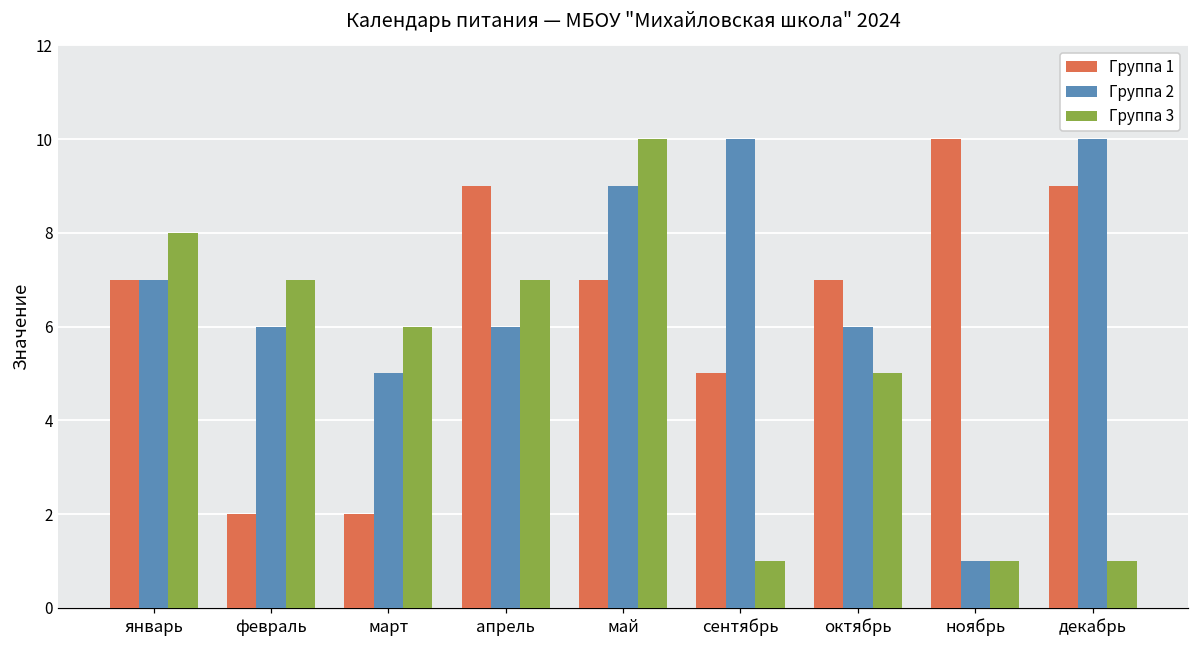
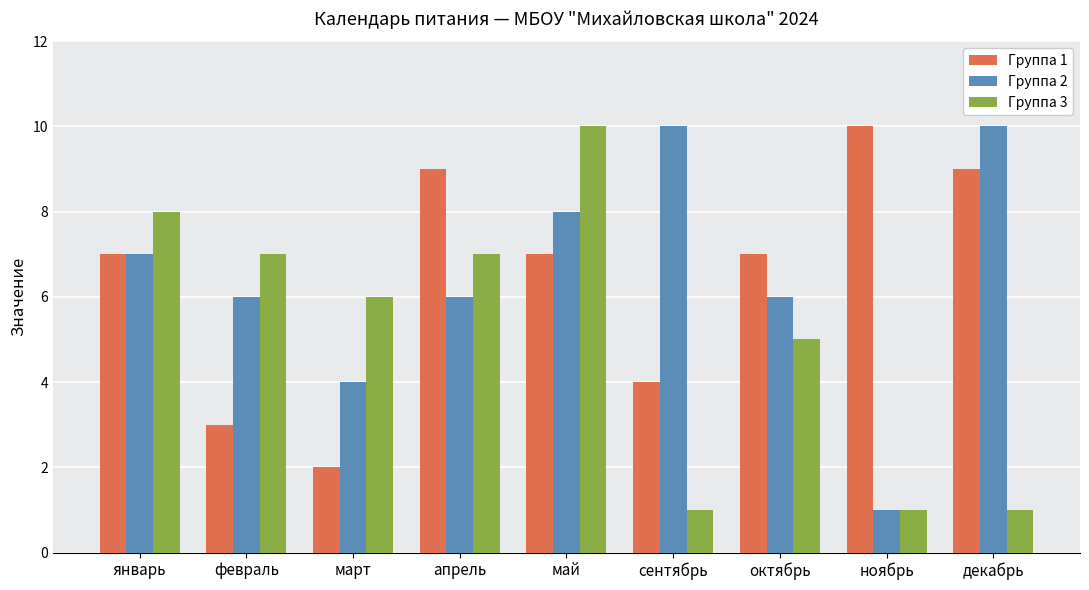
  {
    "Группа 1": {
      "январь": 7,
-     "февраль": 2,
+     "февраль": 3,
      "март": 2,
      "апрель": 9,
      "май": 7,
-     "сентябрь": 5,
+     "сентябрь": 4,
      "октябрь": 7,
      "ноябрь": 10,
      "декабрь": 9
    },
    "Группа 2": {
      "январь": 7,
      "февраль": 6,
-     "март": 5,
+     "март": 4,
      "апрель": 6,
-     "май": 9,
+     "май": 8,
      "сентябрь": 10,
      "октябрь": 6,
      "ноябрь": 1,
      "декабрь": 10
    },
    "Группа 3": {
      "январь": 8,
      "февраль": 7,
      "март": 6,
      "апрель": 7,
      "май": 10,
      "сентябрь": 1,
      "октябрь": 5,
      "ноябрь": 1,
      "декабрь": 1
    }
  }
